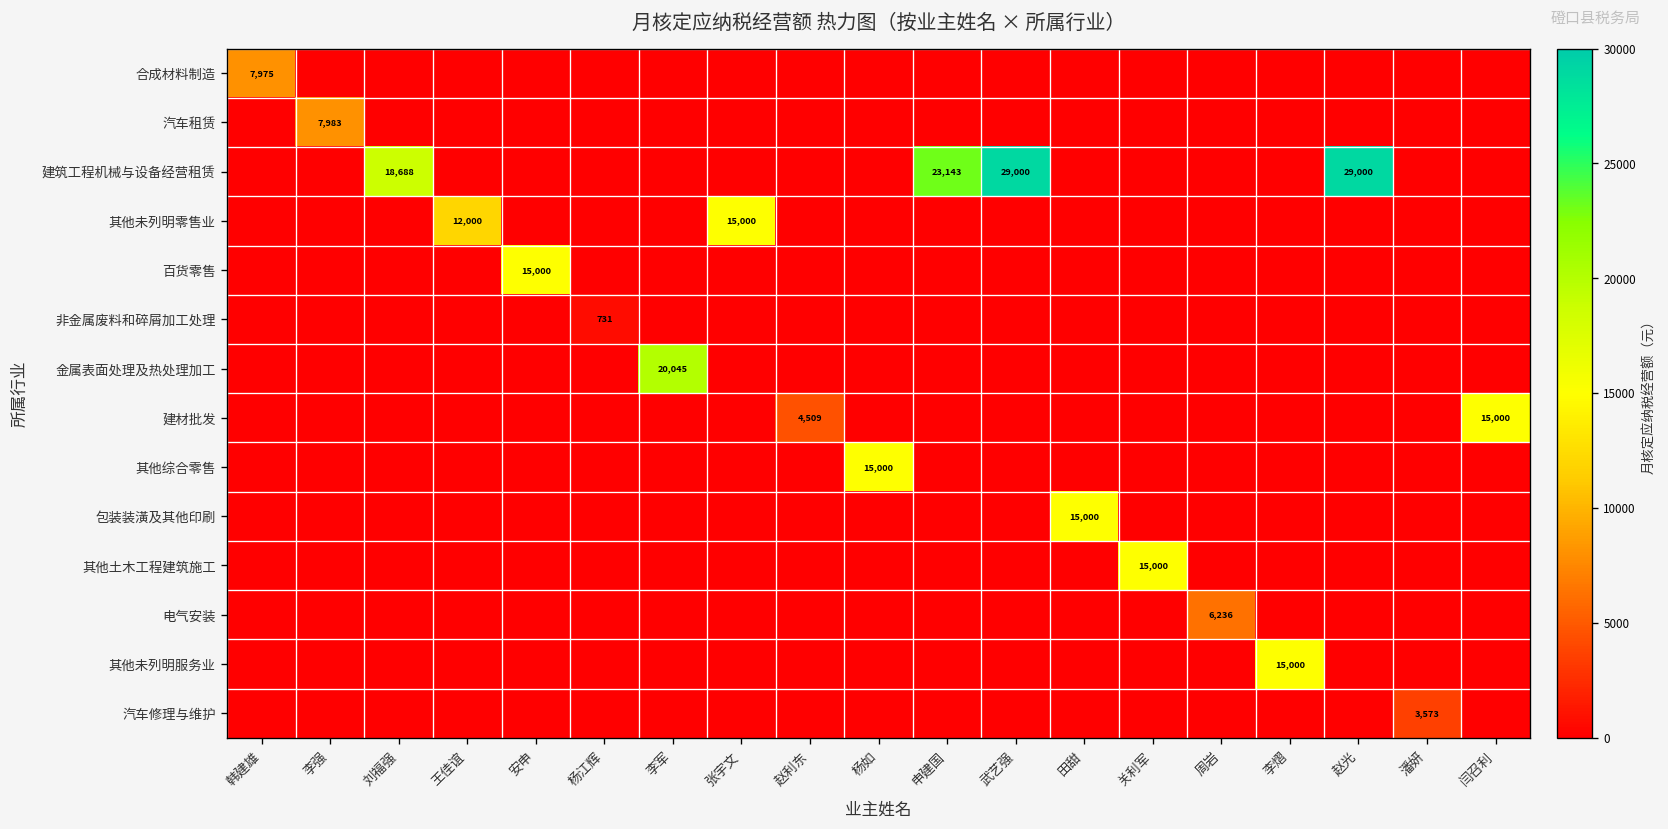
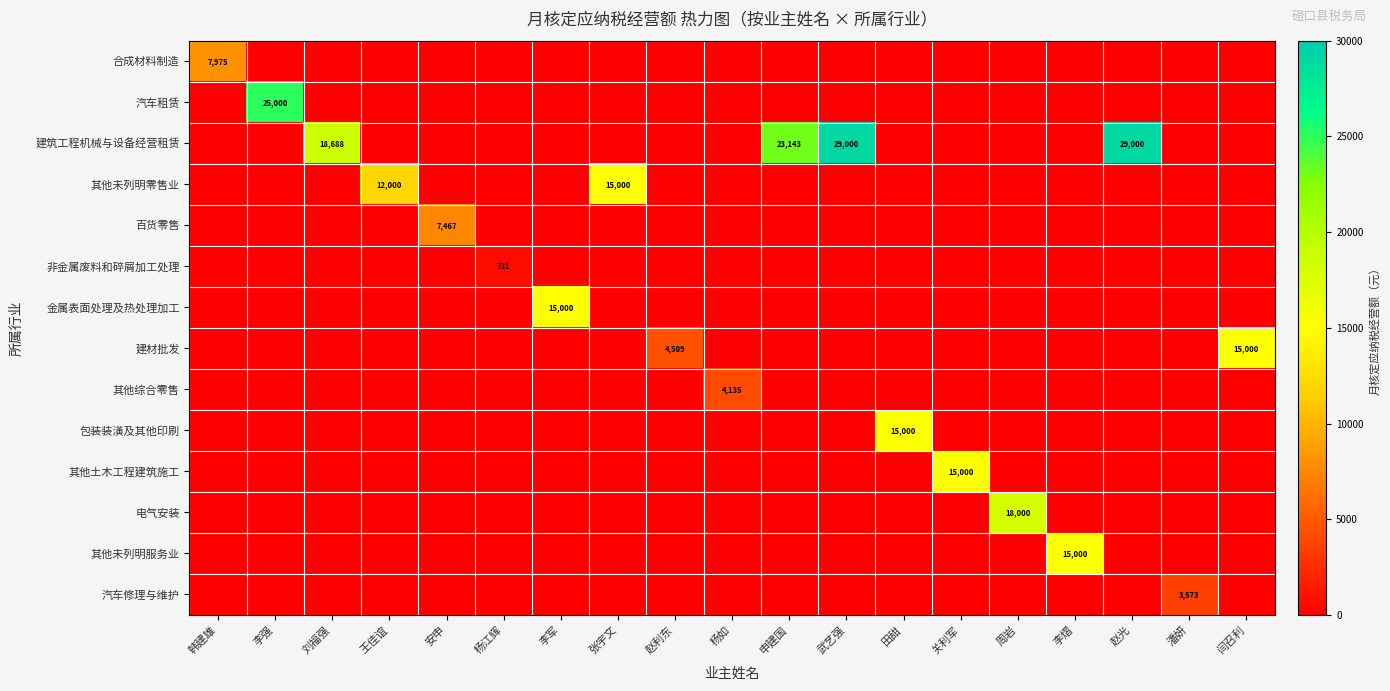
  {
    "合成材料制造": {
      "韩建雄": "7,975"
    },
    "汽车租赁": {
-     "李强": "7,983"
+     "李强": "25,000"
    },
    "建筑工程机械与设备经营租赁": {
      "刘福强": "18,688",
      "申建国": "23,143",
      "武艺强": "29,000",
      "赵光": "29,000"
    },
    "其他未列明零售业": {
      "王佳谊": "12,000",
      "张宇文": "15,000"
    },
    "百货零售": {
-     "安申": "15,000"
+     "安申": "7,467"
    },
    "非金属废料和碎屑加工处理": {
      "杨江辉": "731"
    },
    "金属表面处理及热处理加工": {
-     "李军": "20,045"
+     "李军": "15,000"
    },
    "建材批发": {
      "赵利东": "4,509",
      "闫召利": "15,000"
    },
    "其他综合零售": {
-     "杨如": "15,000"
+     "杨如": "4,135"
    },
    "包装装潢及其他印刷": {
      "田甜": "15,000"
    },
    "其他土木工程建筑施工": {
      "关利军": "15,000"
    },
    "电气安装": {
-     "周岩": "6,236"
+     "周岩": "18,000"
    },
    "其他未列明服务业": {
      "李熠": "15,000"
    },
    "汽车修理与维护": {
      "潘妍": "3,573"
    }
  }
